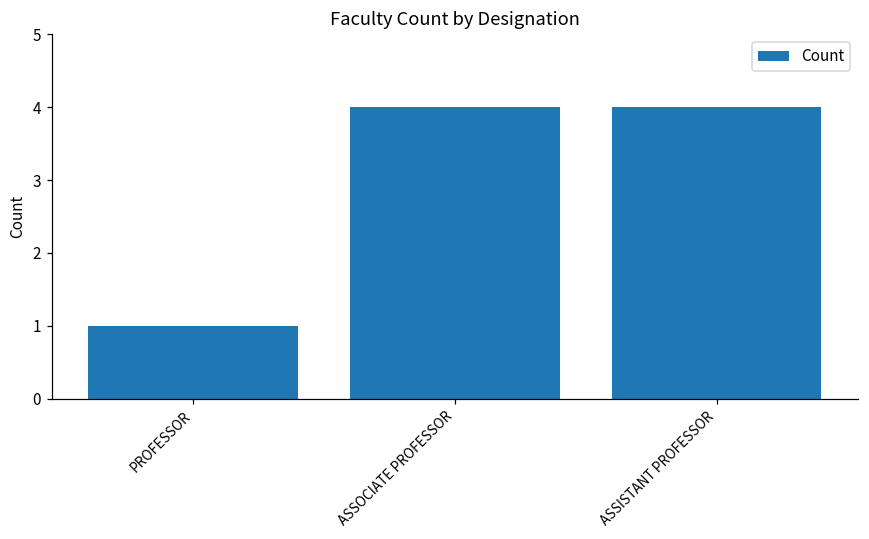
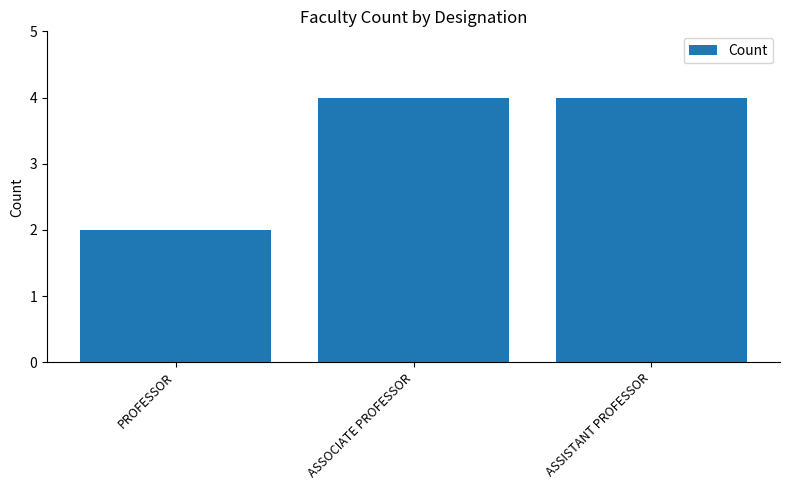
  {
-   "PROFESSOR": 1,
+   "PROFESSOR": 2,
    "ASSOCIATE PROFESSOR": 4,
    "ASSISTANT PROFESSOR": 4
  }
